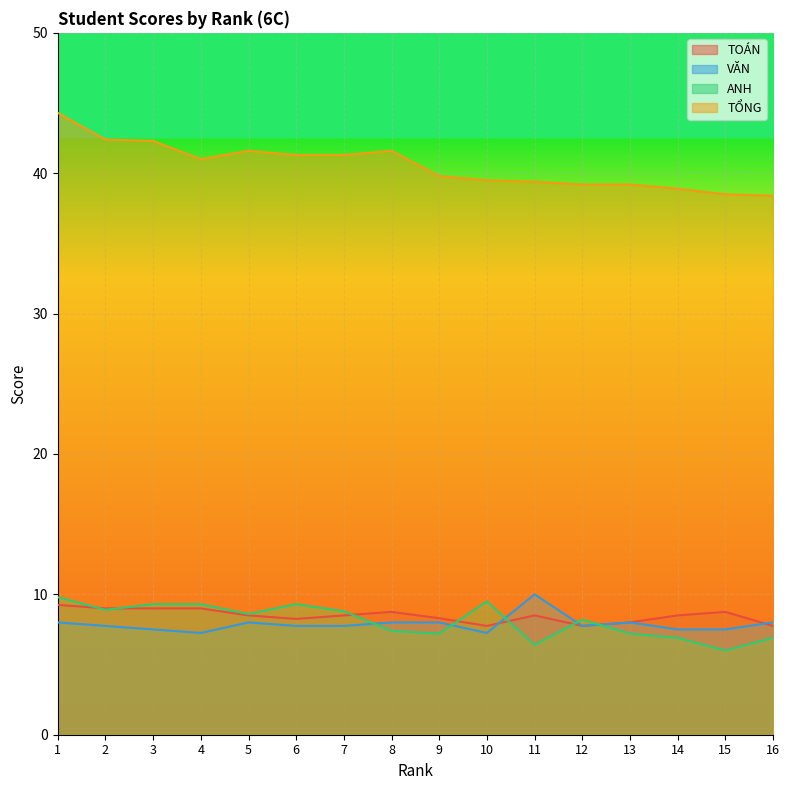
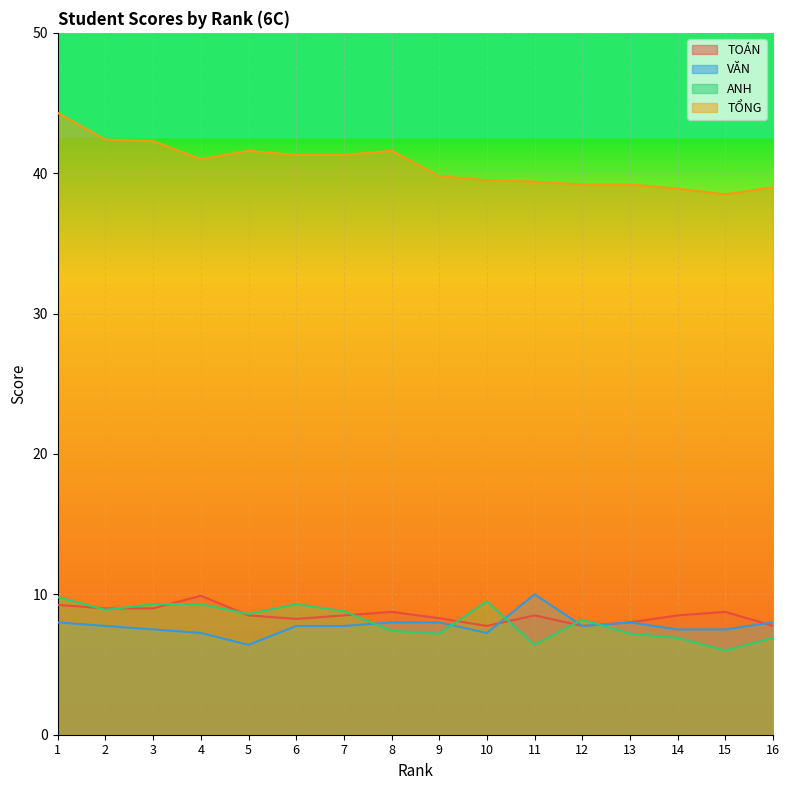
  {
    "TOÁN": {
      "1": 9.3,
      "3": 9.0,
-     "4": 9.0,
+     "4": 9.9,
      "6": 8.3,
      "7": 8.5,
      "8": 8.8,
      "9": 8.3,
      "10": 7.8,
      "11": 8.5,
      "14": 8.5,
      "15": 8.8,
      "16": 7.8
    },
    "VĂN": {
      "1": 8.0,
      "2": 7.8,
      "3": 7.5,
      "4": 7.3,
-     "5": 8.0,
+     "5": 6.4,
      "6": 7.8,
      "7": 7.8,
      "8": 8.0,
      "9": 8.0,
      "10": 7.3,
      "11": 10.0,
      "14": 7.5,
      "15": 7.5,
      "16": 8.0
    },
    "ANH": {
      "1": 9.8,
      "3": 9.3,
      "4": 9.3,
      "6": 9.3,
      "7": 8.8,
      "8": 7.4,
      "9": 7.2,
      "10": 9.5,
      "11": 6.4,
      "12": 8.2,
      "13": 7.2,
      "14": 6.9,
      "15": 6.0,
      "16": 6.9
    },
    "TỔNG": {
      "1": 44.3,
      "2": 42.4,
      "3": 42.3,
      "4": 41.0,
      "5": 41.6,
      "6": 41.3,
      "7": 41.3,
      "8": 41.6,
      "9": 39.8,
      "10": 39.5,
      "11": 39.4,
      "12": 39.2,
      "13": 39.2,
      "14": 38.9,
      "15": 38.5,
-     "16": 38.4
+     "16": 39.0
    }
  }
